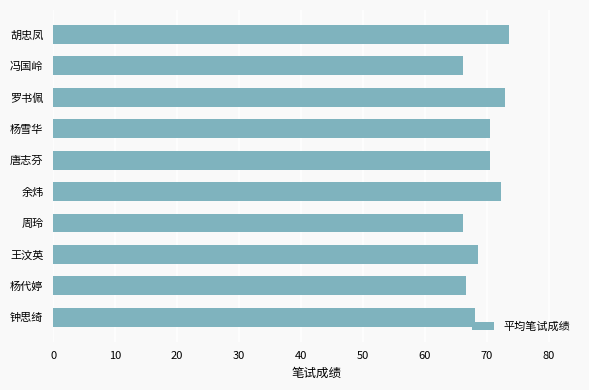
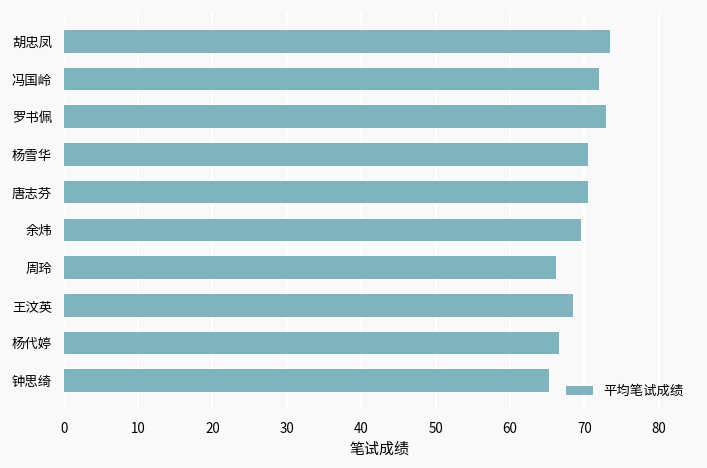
  {
    "胡忠凤": 74,
-   "冯国岭": 66,
+   "冯国岭": 72,
    "罗书佩": 73,
    "杨雪华": 71,
    "唐志芬": 71,
-   "余炜": 72,
+   "余炜": 70,
    "周玲": 66,
    "王汶英": 69,
    "杨代婷": 67,
-   "钟思绮": 68
+   "钟思绮": 65
  }
